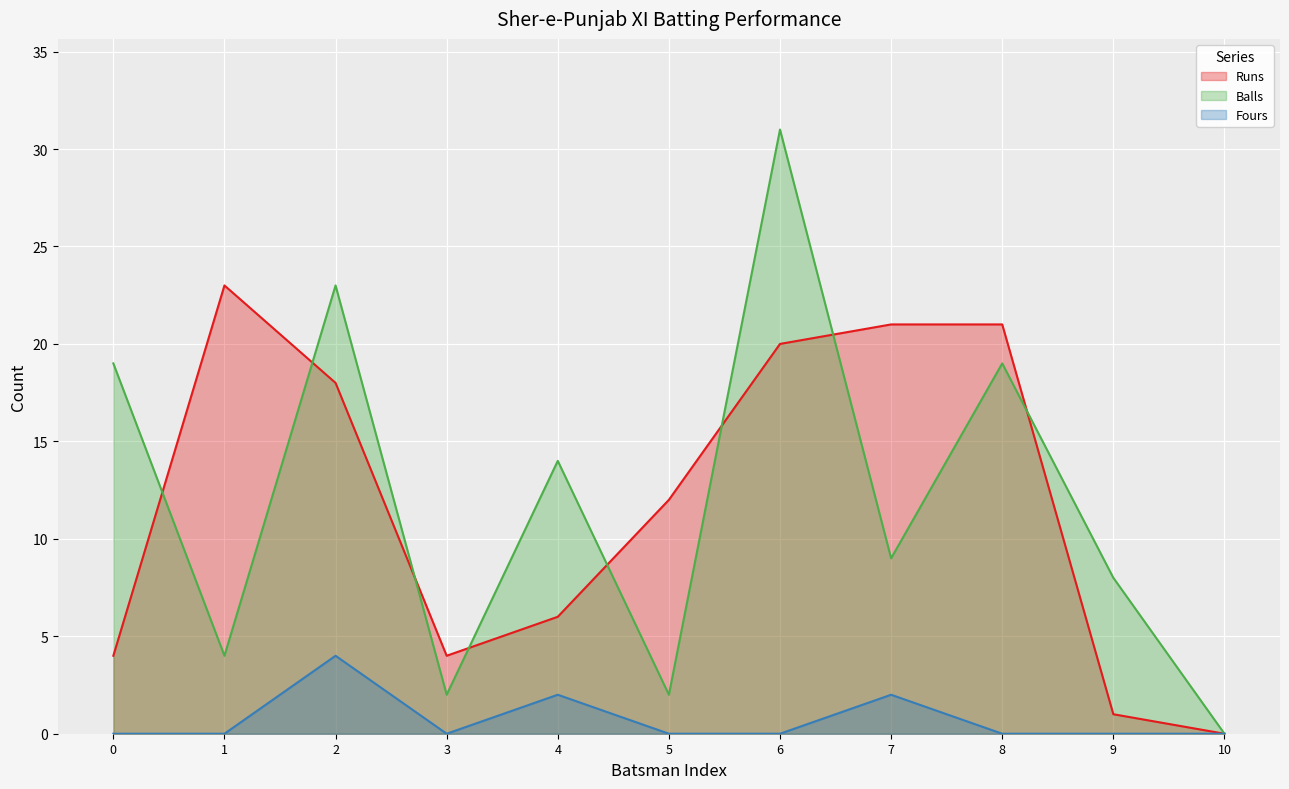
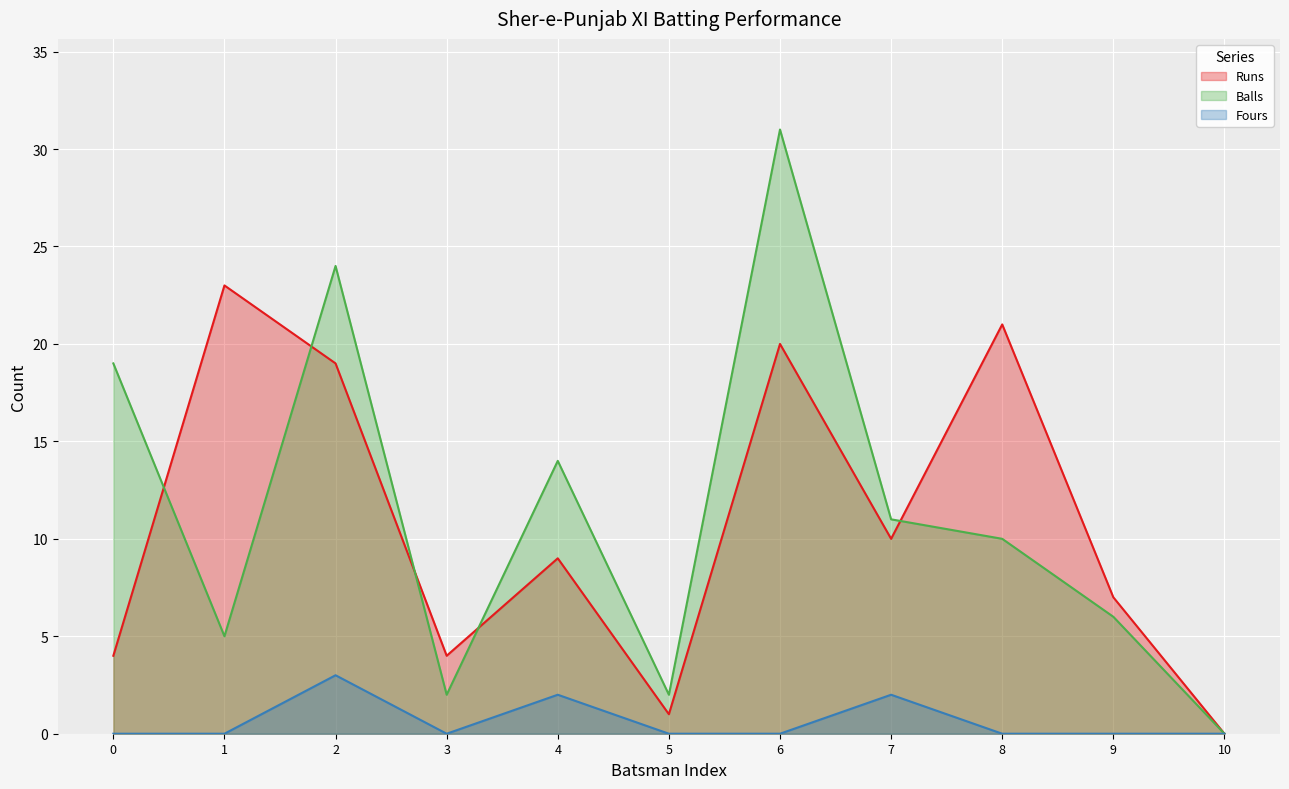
  {
    "Runs": {
      "0": 4,
      "1": 23,
-     "2": 18,
+     "2": 19,
      "3": 4,
-     "4": 6,
-     "5": 12,
+     "4": 9,
+     "5": 1,
      "6": 20,
-     "7": 21,
+     "7": 10,
      "8": 21,
-     "9": 1
+     "9": 7
    },
    "Balls": {
      "0": 19,
-     "1": 4,
-     "2": 23,
+     "1": 5,
+     "2": 24,
      "3": 2,
      "4": 14,
      "5": 2,
      "6": 31,
-     "7": 9,
-     "8": 19,
-     "9": 8
+     "7": 11,
+     "8": 10,
+     "9": 6
    },
    "Fours": {
      "0": 0,
      "1": 0,
-     "2": 4,
+     "2": 3,
      "3": 0,
      "4": 2,
      "5": 0,
      "6": 0,
      "7": 2,
      "8": 0,
      "9": 0
    }
  }
